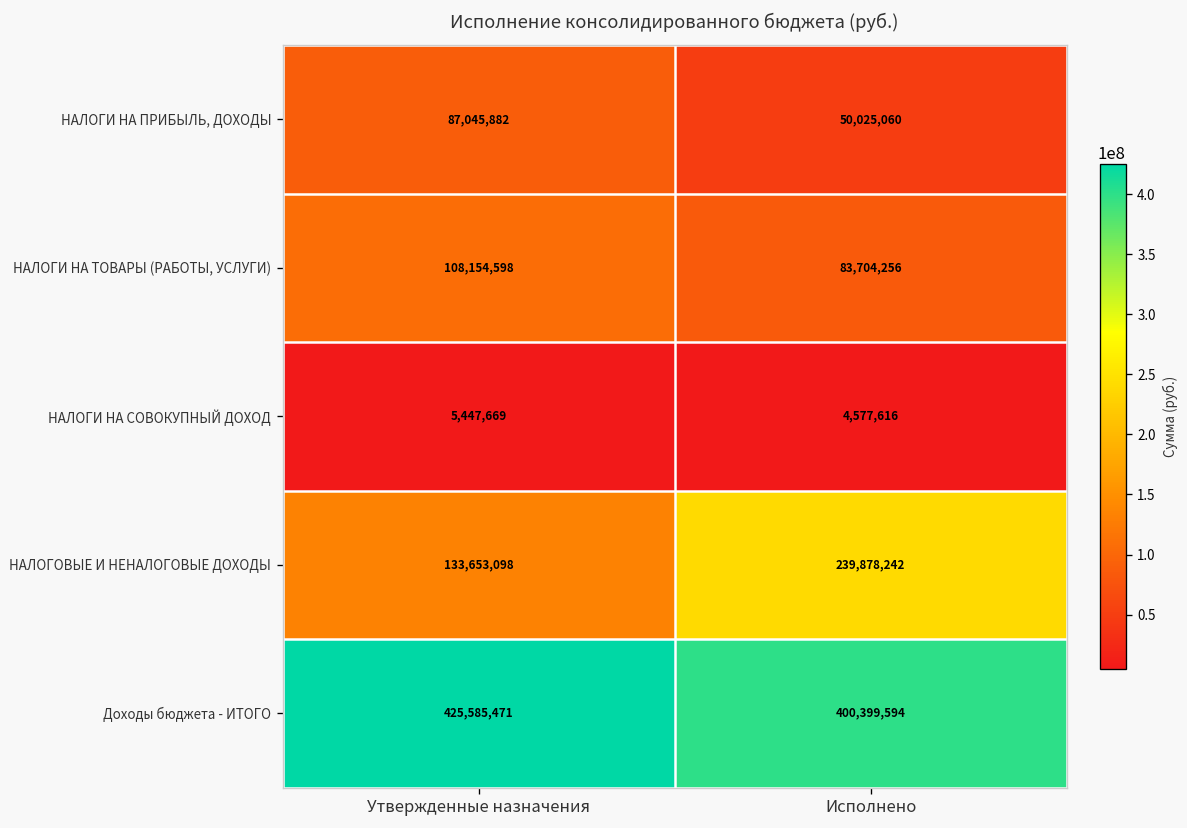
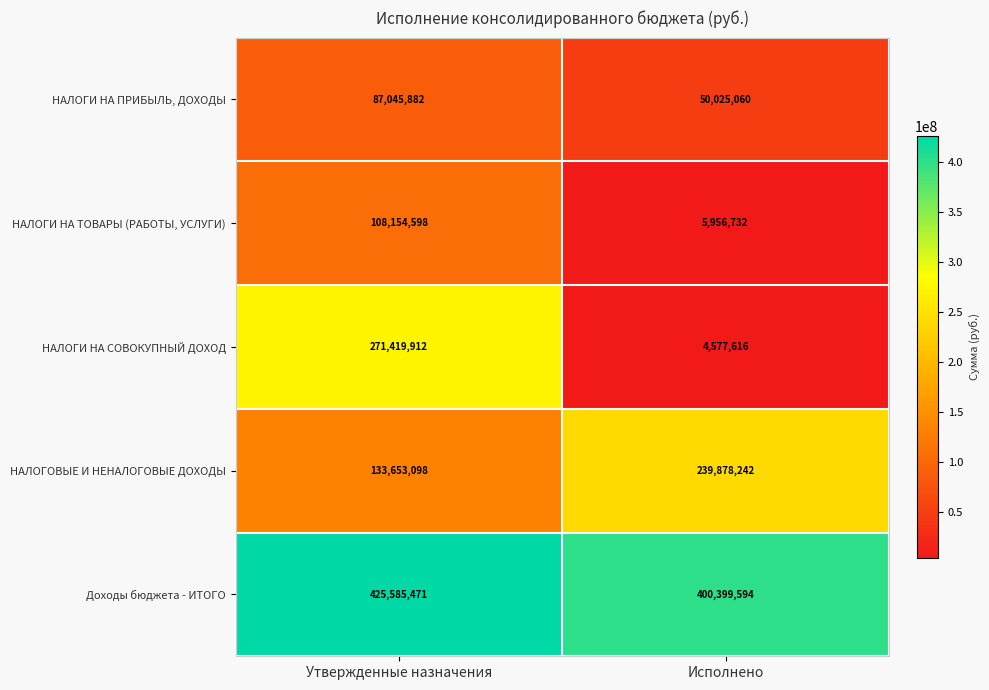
  {
    "НАЛОГИ НА ПРИБЫЛЬ, ДОХОДЫ": {
      "Утвержденные назначения": "87,045,882",
      "Исполнено": "50,025,060"
    },
    "НАЛОГИ НА ТОВАРЫ (РАБОТЫ, УСЛУГИ)": {
      "Утвержденные назначения": "108,154,598",
-     "Исполнено": "83,704,256"
+     "Исполнено": "5,956,732"
    },
    "НАЛОГИ НА СОВОКУПНЫЙ ДОХОД": {
-     "Утвержденные назначения": "5,447,669",
+     "Утвержденные назначения": "271,419,912",
      "Исполнено": "4,577,616"
    },
    "НАЛОГОВЫЕ И НЕНАЛОГОВЫЕ ДОХОДЫ": {
      "Утвержденные назначения": "133,653,098",
      "Исполнено": "239,878,242"
    },
    "Доходы бюджета - ИТОГО": {
      "Утвержденные назначения": "425,585,471",
      "Исполнено": "400,399,594"
    }
  }
